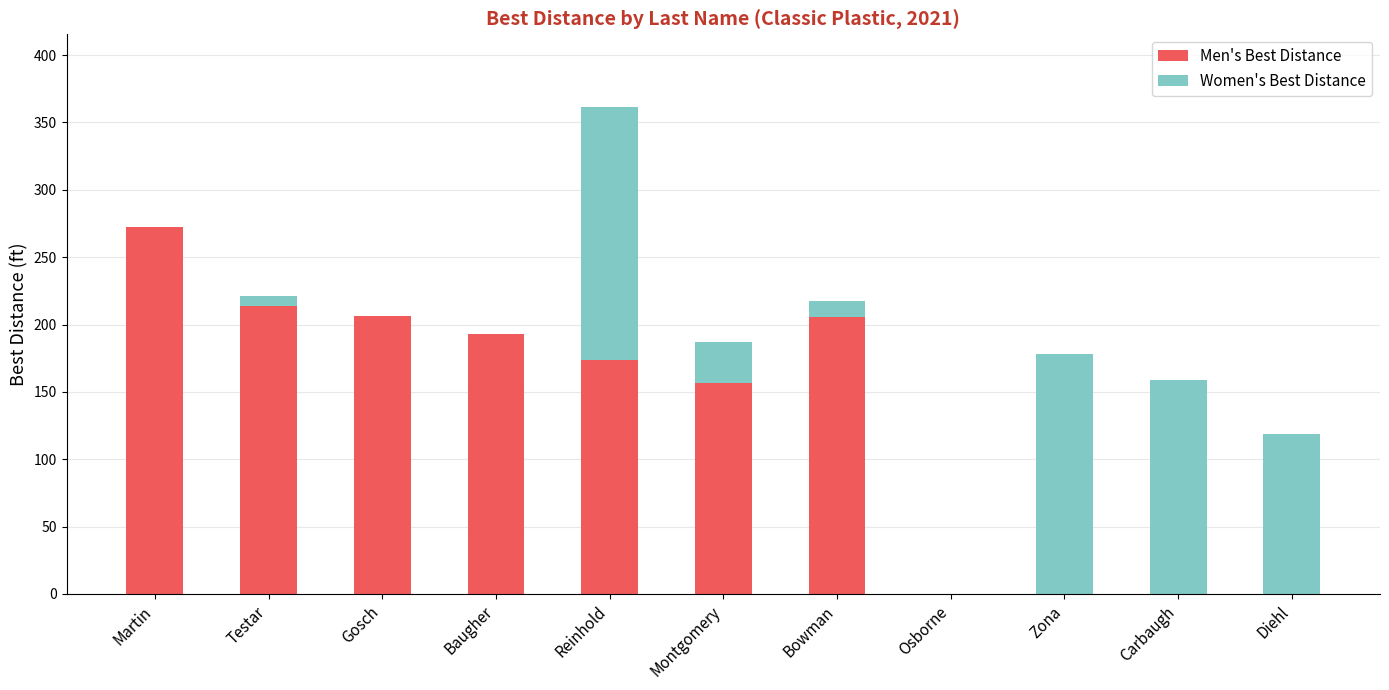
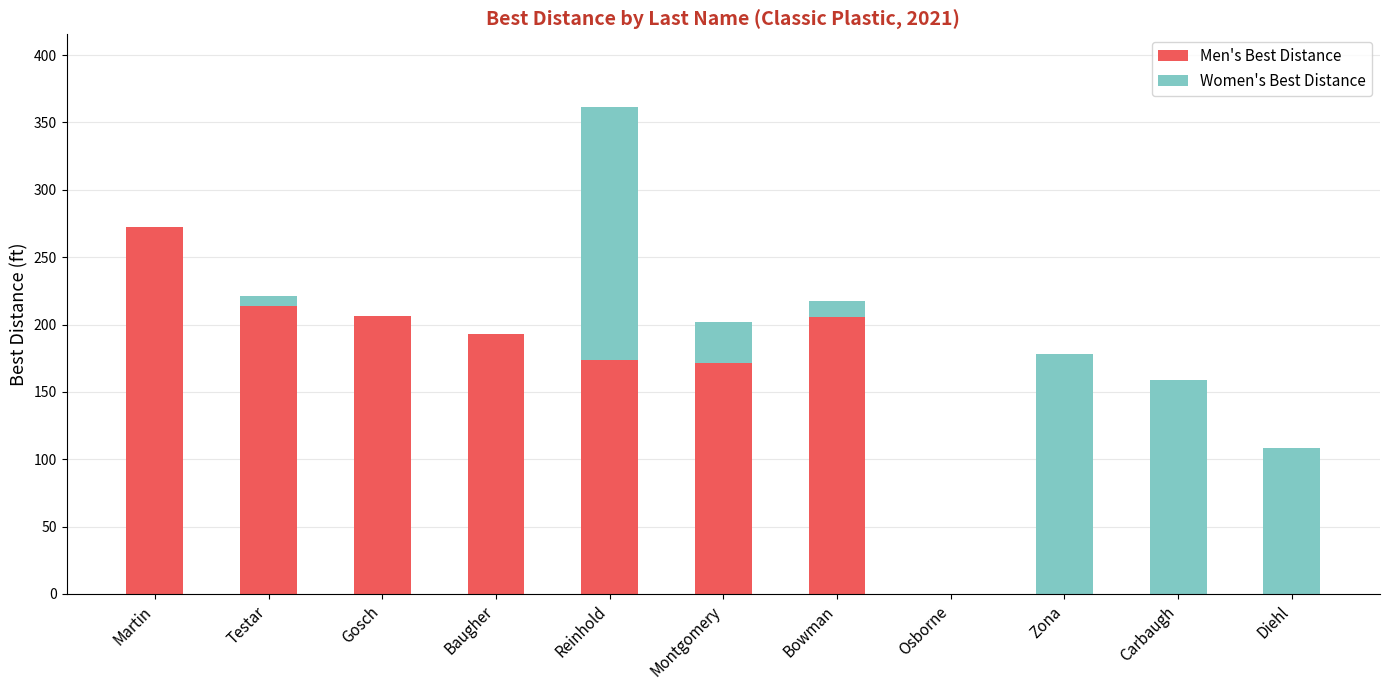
  {
    "Men's Best Distance": {
      "Martin": 272,
      "Testar": 214,
      "Gosch": 206,
      "Baugher": 193,
      "Reinhold": 174,
-     "Montgomery": 156,
+     "Montgomery": 172,
      "Bowman": 205,
      "Osborne": 0,
      "Zona": 0,
      "Carbaugh": 0,
      "Diehl": 0
    },
    "Women's Best Distance": {
      "Martin": 0,
      "Testar": 8,
      "Gosch": 0,
      "Baugher": 0,
      "Reinhold": 187,
      "Montgomery": 30,
      "Bowman": 12,
      "Osborne": 0,
      "Zona": 178,
      "Carbaugh": 159,
-     "Diehl": 119
+     "Diehl": 108
    }
  }
